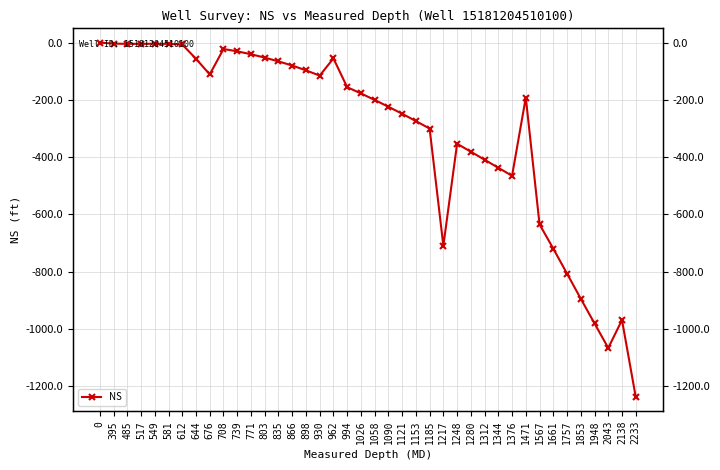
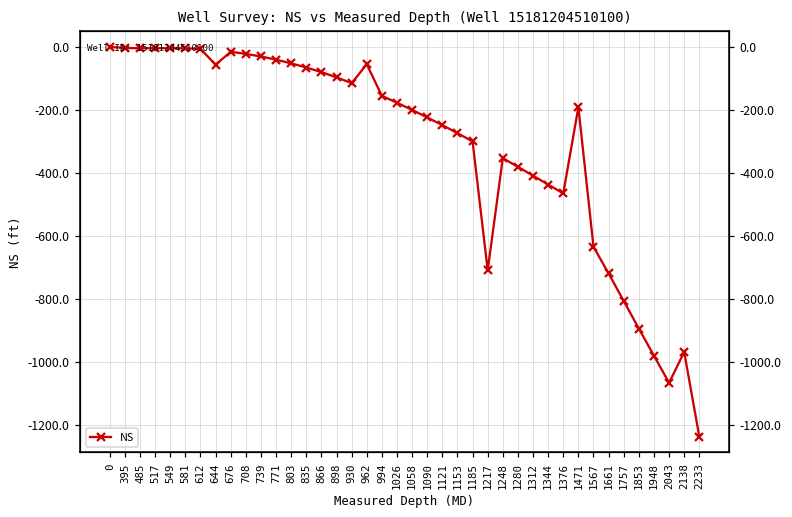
  {
    "644": -60,
-   "676": -110,
+   "676": -20,
    "708": -20,
    "739": -30,
    "771": -40,
    "803": -50,
    "835": -70,
    "866": -80,
    "898": -100,
    "930": -120,
    "962": -60,
    "994": -160,
    "1026": -180,
    "1058": -200,
    "1090": -220,
    "1121": -250,
    "1153": -270,
    "1185": -300,
    "1217": -710,
    "1248": -350,
    "1280": -380,
    "1312": -410,
    "1344": -440,
    "1376": -470,
    "1471": -190,
    "1567": -630,
    "1661": -720,
    "1757": -810,
    "1853": -890,
    "1948": -980,
    "2043": -1070,
    "2138": -970,
    "2233": -1240
  }
